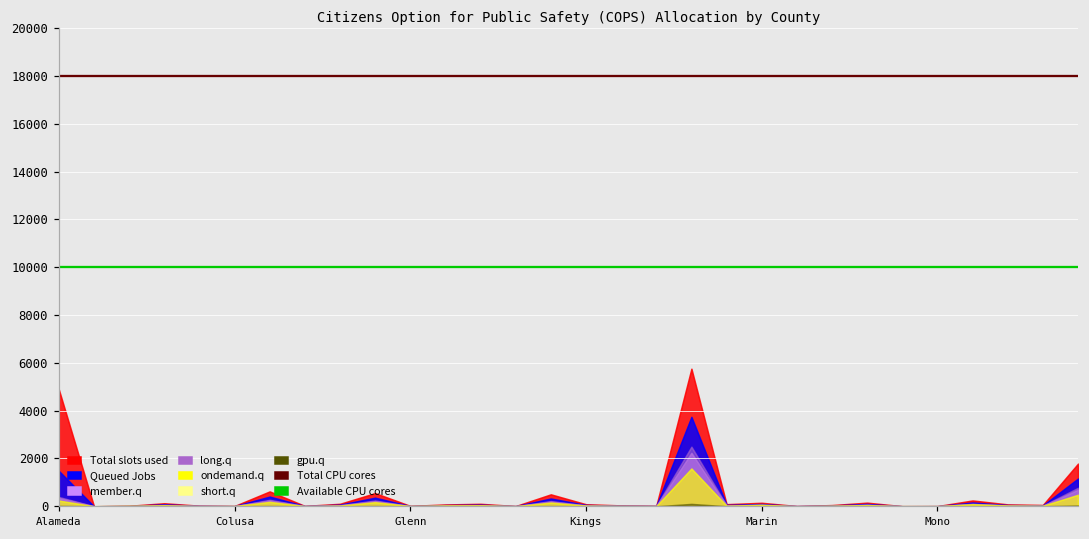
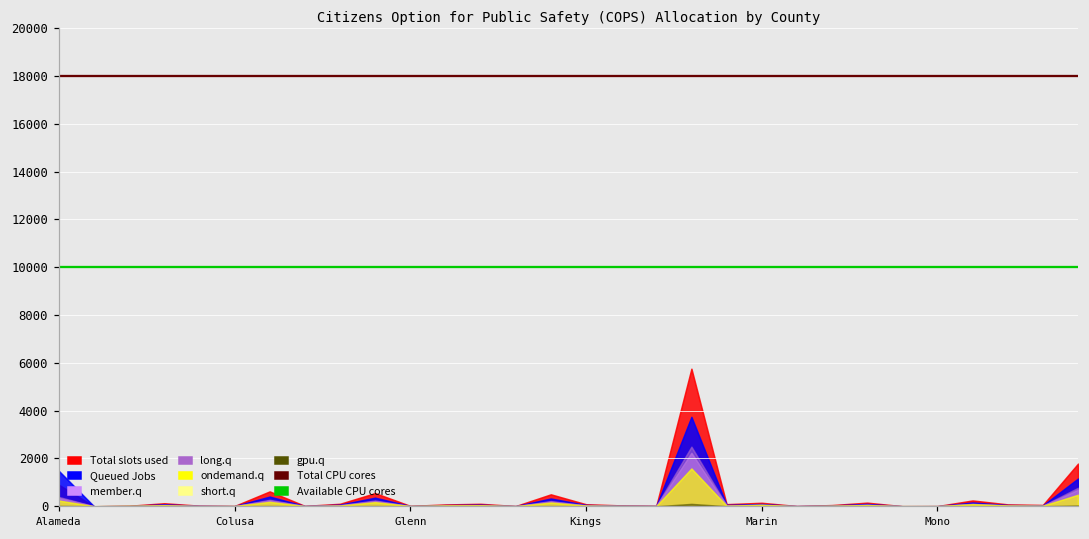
  {
    "Total slots used": {
-     "Alameda": 4900
+     "Alameda": 900
    },
    "Queued Jobs": {
      "Alameda": 1500
    }
  }
